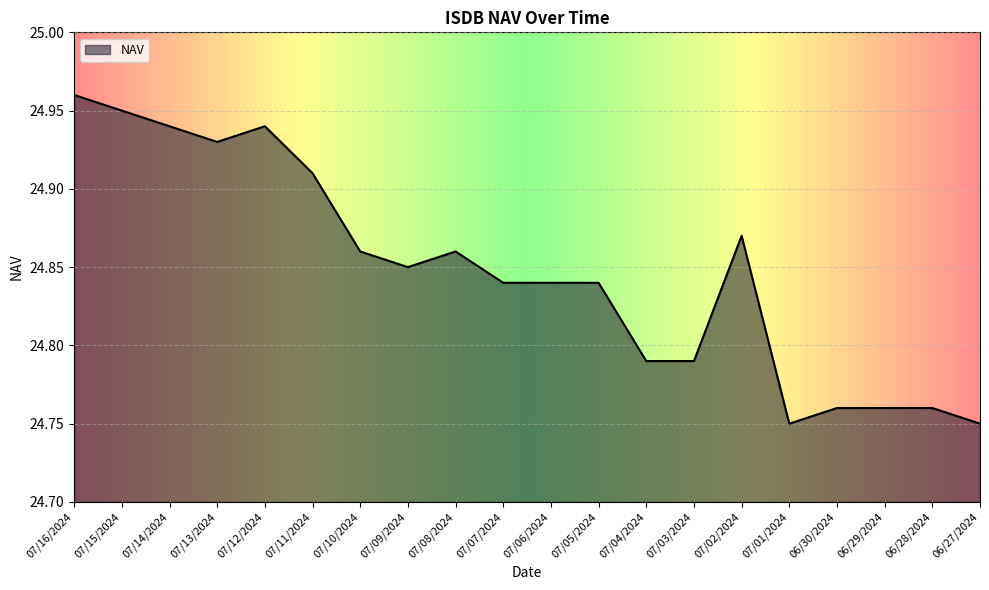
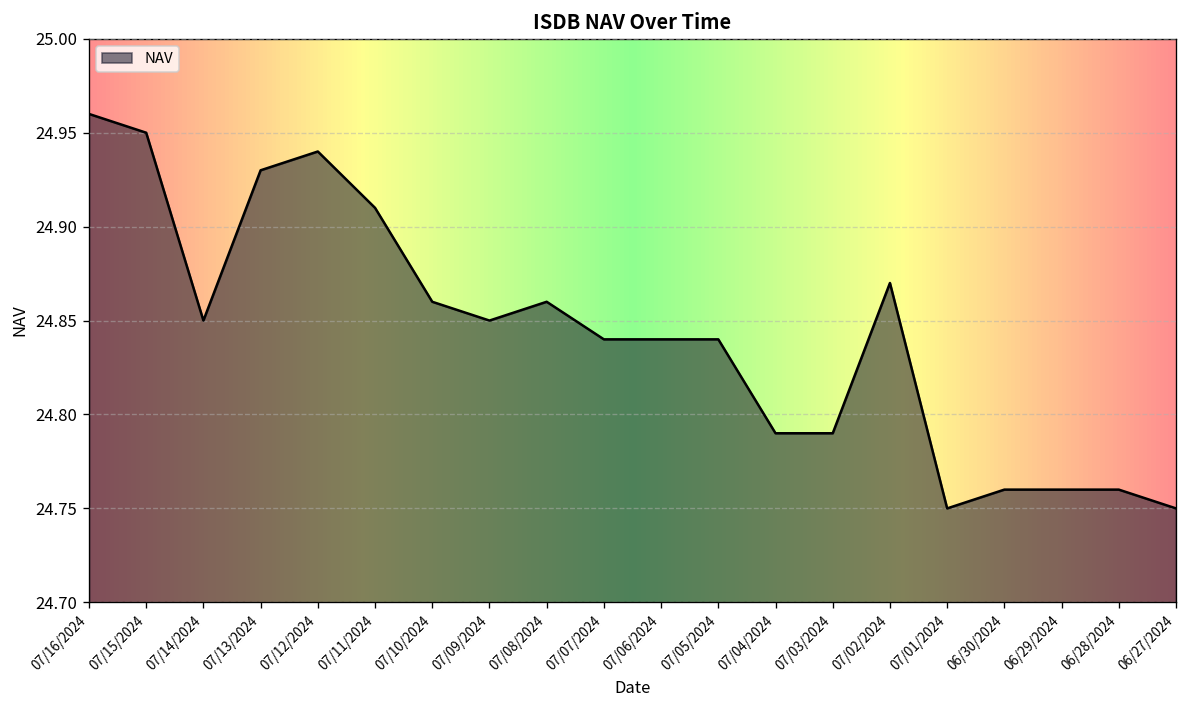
  {
    "07/16/2024": 24.96,
    "07/15/2024": 24.95,
-   "07/14/2024": 24.94,
+   "07/14/2024": 24.85,
    "07/13/2024": 24.93,
    "07/12/2024": 24.94,
    "07/11/2024": 24.91,
    "07/10/2024": 24.86,
    "07/09/2024": 24.85,
    "07/08/2024": 24.86,
    "07/07/2024": 24.84,
    "07/06/2024": 24.84,
    "07/05/2024": 24.84,
    "07/04/2024": 24.79,
    "07/03/2024": 24.79,
    "07/02/2024": 24.87,
    "07/01/2024": 24.75,
    "06/30/2024": 24.76,
    "06/29/2024": 24.76,
    "06/28/2024": 24.76,
    "06/27/2024": 24.75
  }
